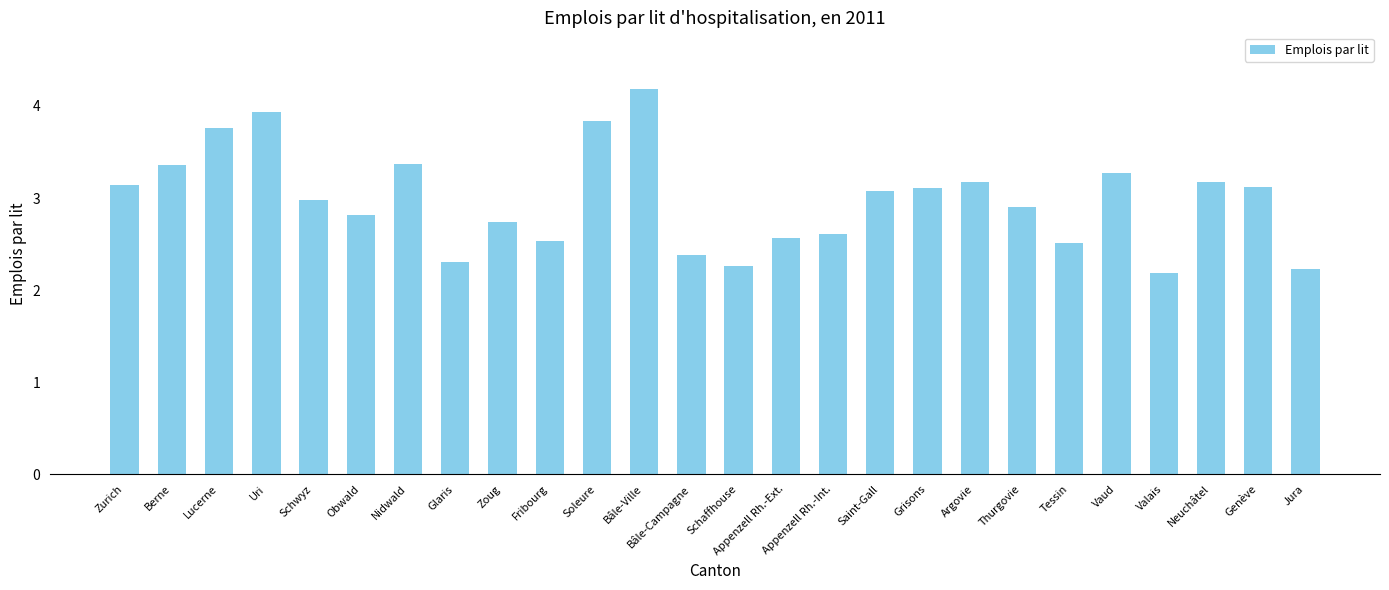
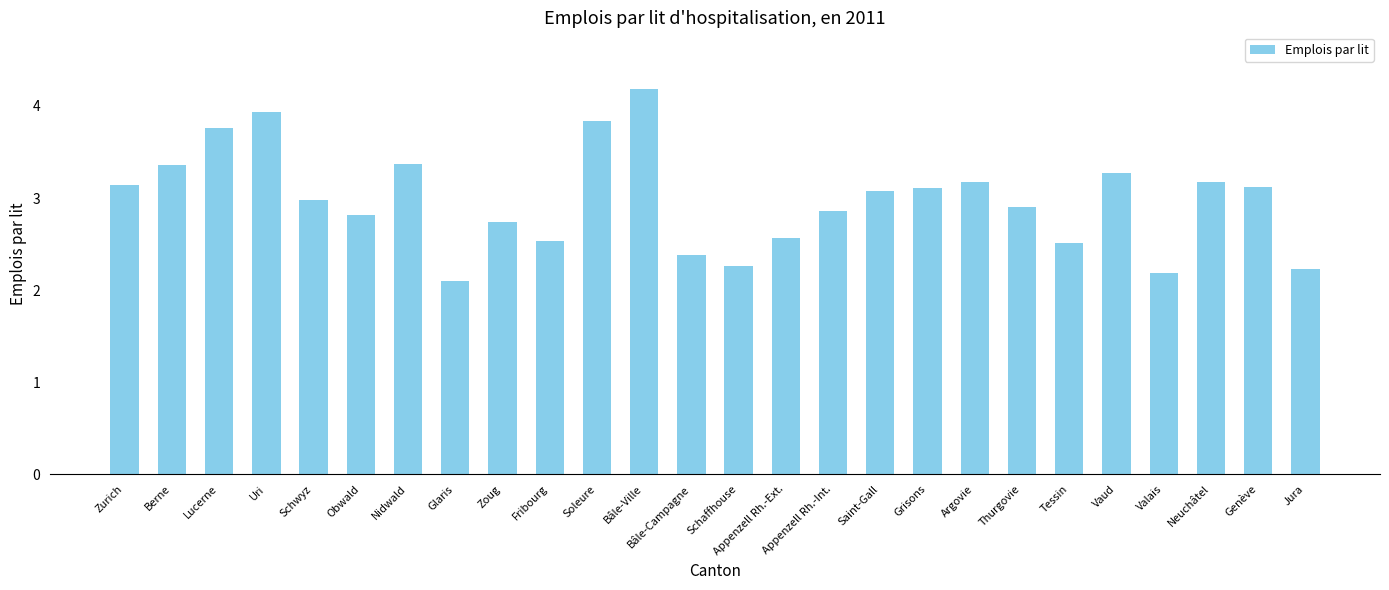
  {
    "Zurich": 3.1,
    "Berne": 3.4,
    "Lucerne": 3.8,
    "Uri": 3.9,
    "Schwyz": 3.0,
    "Obwald": 2.8,
    "Nidwald": 3.4,
-   "Glaris": 2.3,
+   "Glaris": 2.1,
    "Zoug": 2.7,
    "Fribourg": 2.5,
    "Soleure": 3.8,
    "Bâle-Ville": 4.2,
    "Bâle-Campagne": 2.4,
    "Schaffhouse": 2.3,
    "Appenzell Rh.-Ext.": 2.6,
-   "Appenzell Rh.-Int.": 2.6,
+   "Appenzell Rh.-Int.": 2.9,
    "Saint-Gall": 3.1,
    "Grisons": 3.1,
    "Argovie": 3.2,
    "Thurgovie": 2.9,
    "Tessin": 2.5,
    "Vaud": 3.3,
    "Valais": 2.2,
    "Neuchâtel": 3.2,
    "Genève": 3.1,
    "Jura": 2.2
  }
